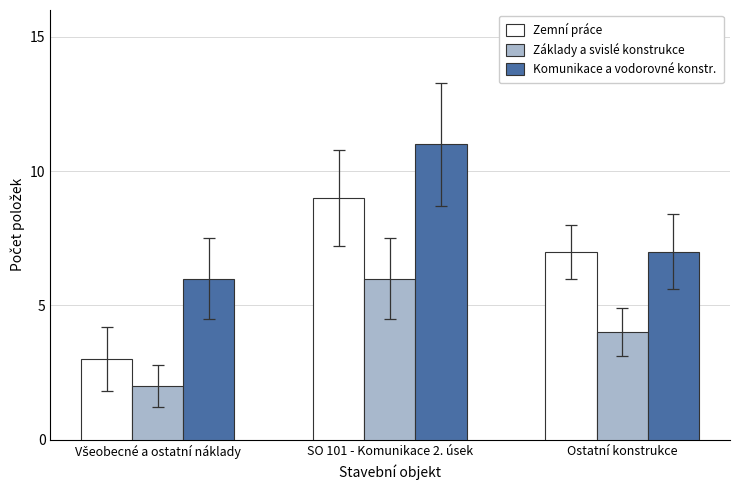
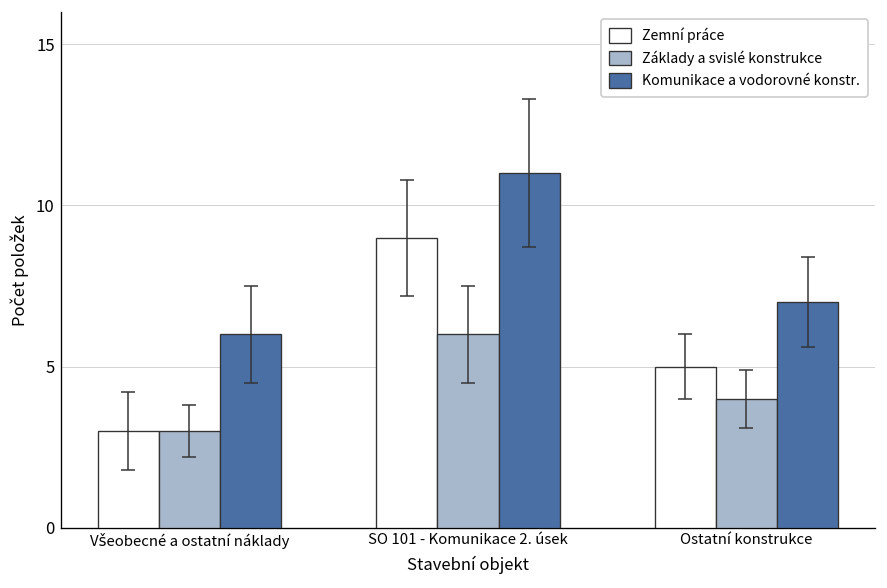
  {
    "Zemní práce": {
      "Všeobecné a ostatní náklady": 3,
      "SO 101 - Komunikace 2. úsek": 9,
-     "Ostatní konstrukce": 7
+     "Ostatní konstrukce": 5
    },
    "Základy a svislé konstrukce": {
-     "Všeobecné a ostatní náklady": 2,
+     "Všeobecné a ostatní náklady": 3,
      "SO 101 - Komunikace 2. úsek": 6,
      "Ostatní konstrukce": 4
    }
  }
